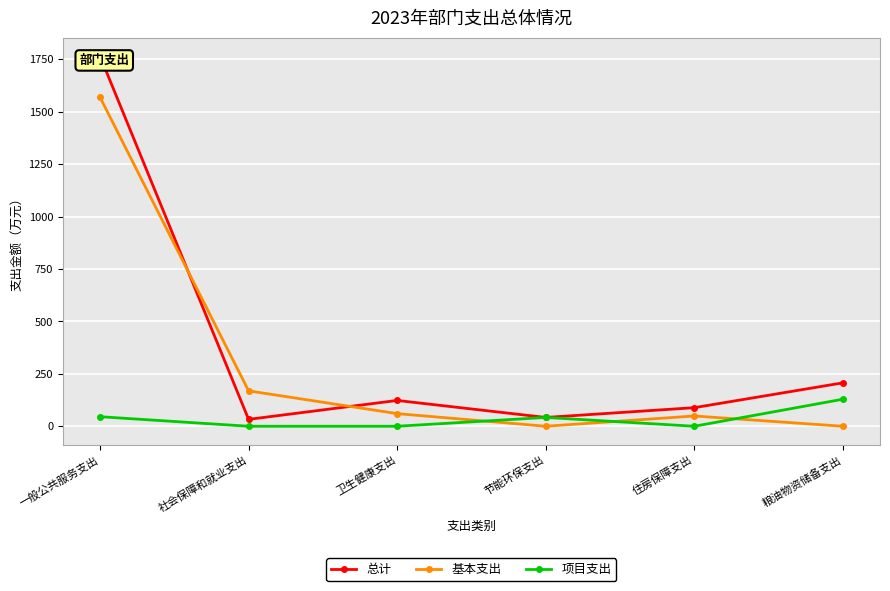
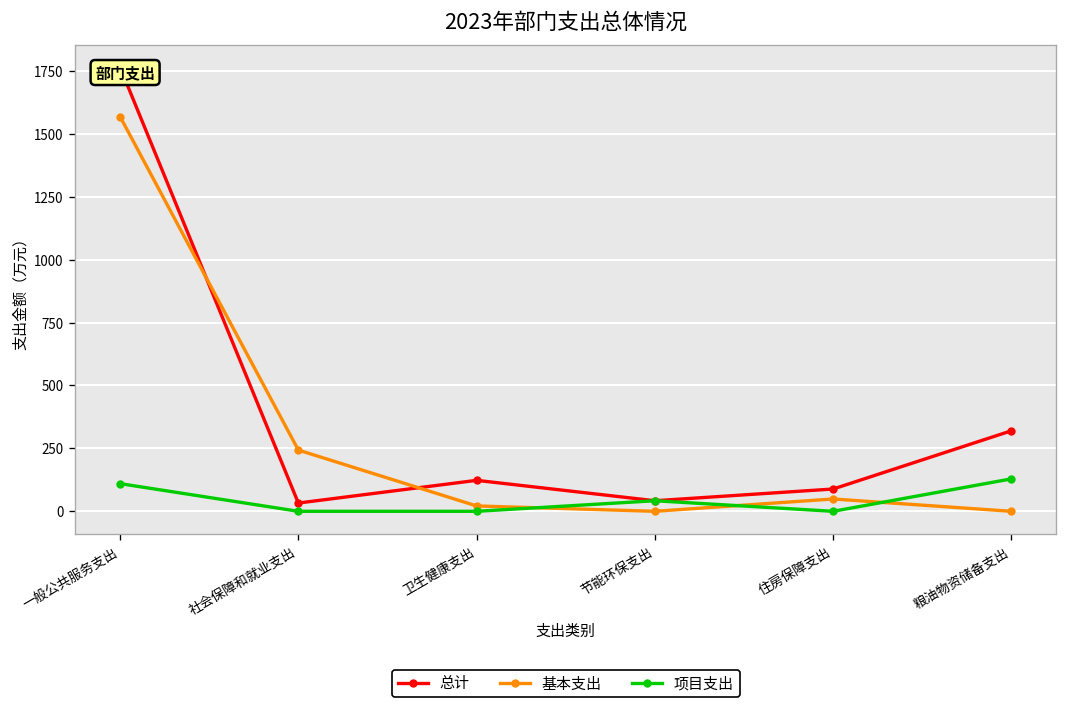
  {
    "总计": {
      "社会保障和就业支出": 30,
      "卫生健康支出": 120,
      "住房保障支出": 90,
-     "粮油物资储备支出": 210
+     "粮油物资储备支出": 320
    },
    "基本支出": {
      "一般公共服务支出": 1570,
-     "社会保障和就业支出": 170,
-     "卫生健康支出": 60,
+     "社会保障和就业支出": 240,
+     "卫生健康支出": 20,
      "节能环保支出": 0,
      "住房保障支出": 50,
      "粮油物资储备支出": 0
    },
    "项目支出": {
-     "一般公共服务支出": 50,
+     "一般公共服务支出": 110,
      "社会保障和就业支出": 0,
      "卫生健康支出": 0,
      "住房保障支出": 0,
      "粮油物资储备支出": 130
    }
  }
